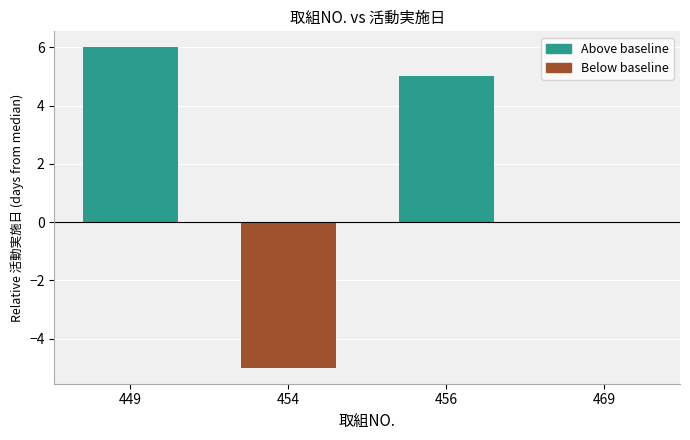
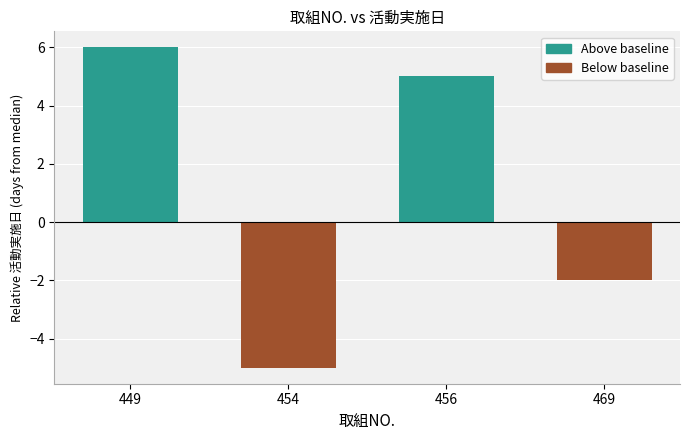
  {
    "449": 6.0,
    "454": -5.0,
    "456": 5.0,
-   "469": 0.0
+   "469": -2.0
  }
